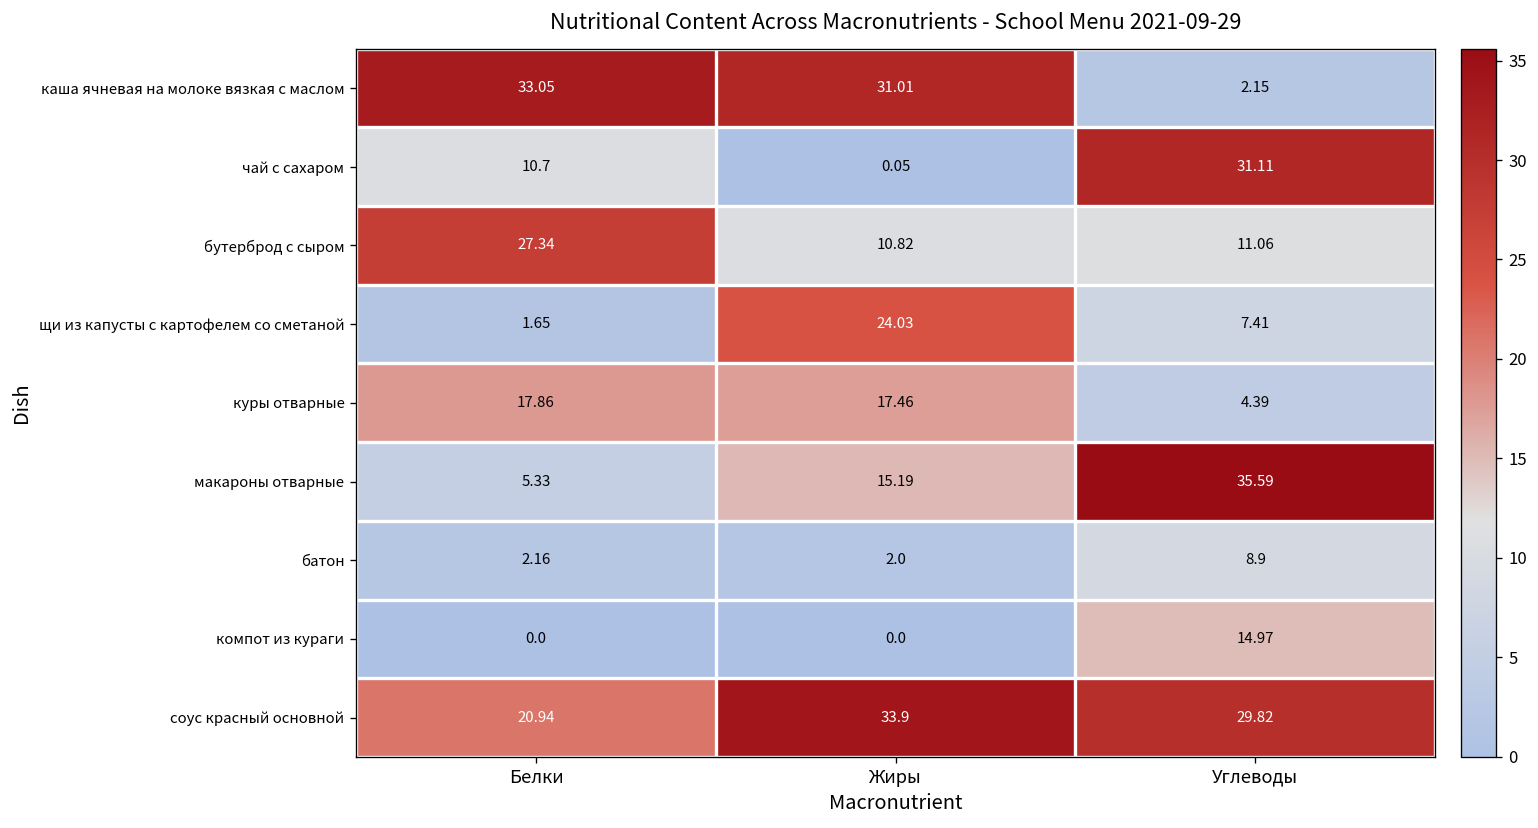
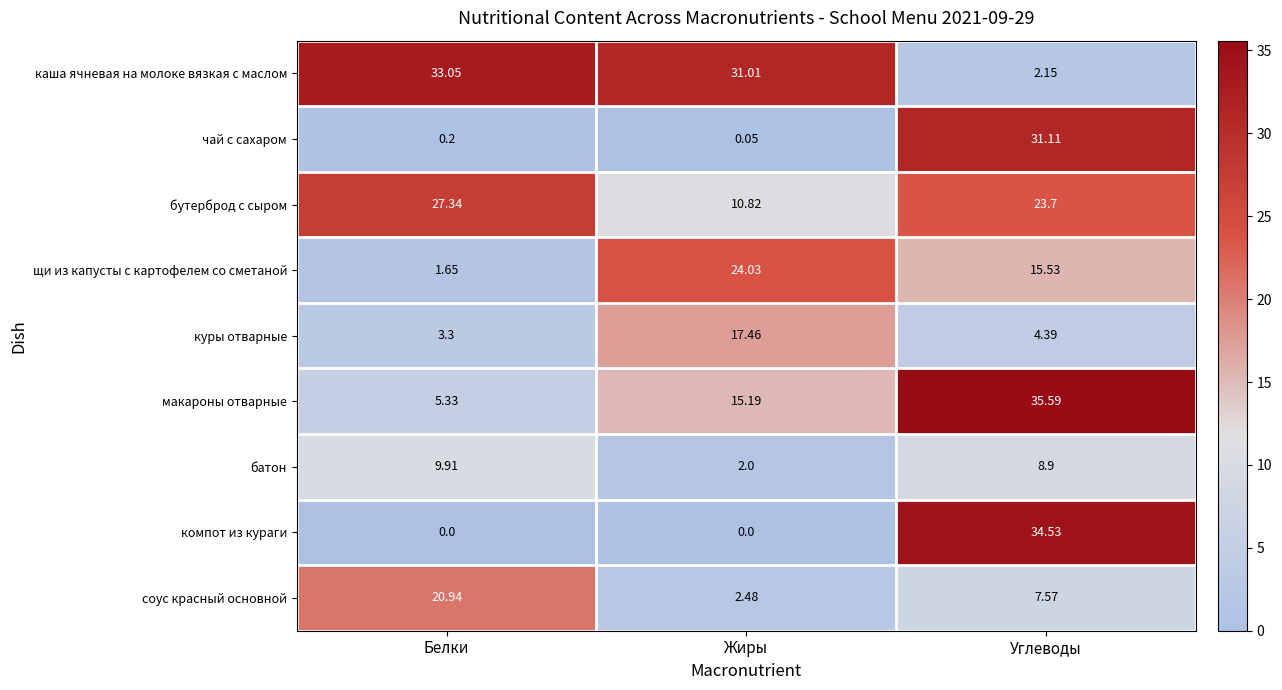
  {
    "каша ячневая на молоке вязкая с маслом": {
      "Белки": 33.05,
      "Жиры": 31.01,
      "Углеводы": 2.15
    },
    "чай с сахаром": {
-     "Белки": 10.7,
+     "Белки": 0.2,
      "Жиры": 0.05,
      "Углеводы": 31.11
    },
    "бутерброд с сыром": {
      "Белки": 27.34,
      "Жиры": 10.82,
-     "Углеводы": 11.06
+     "Углеводы": 23.7
    },
    "щи из капусты с картофелем со сметаной": {
      "Белки": 1.65,
      "Жиры": 24.03,
-     "Углеводы": 7.41
+     "Углеводы": 15.53
    },
    "куры отварные": {
-     "Белки": 17.86,
+     "Белки": 3.3,
      "Жиры": 17.46,
      "Углеводы": 4.39
    },
    "макароны отварные": {
      "Белки": 5.33,
      "Жиры": 15.19,
      "Углеводы": 35.59
    },
    "батон": {
-     "Белки": 2.16,
+     "Белки": 9.91,
      "Жиры": 2.0,
      "Углеводы": 8.9
    },
    "компот из кураги": {
      "Белки": 0.0,
      "Жиры": 0.0,
-     "Углеводы": 14.97
+     "Углеводы": 34.53
    },
    "соус красный основной": {
      "Белки": 20.94,
-     "Жиры": 33.9,
-     "Углеводы": 29.82
+     "Жиры": 2.48,
+     "Углеводы": 7.57
    }
  }
